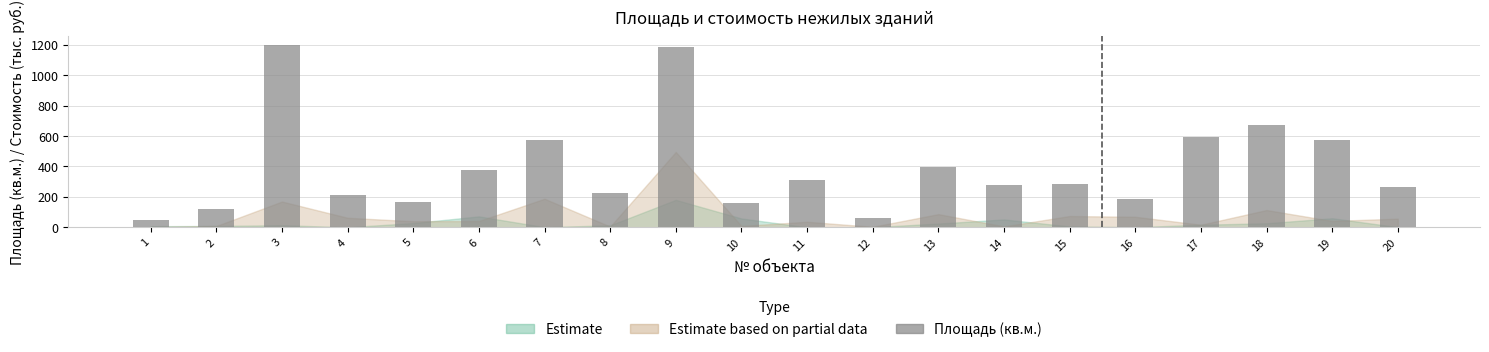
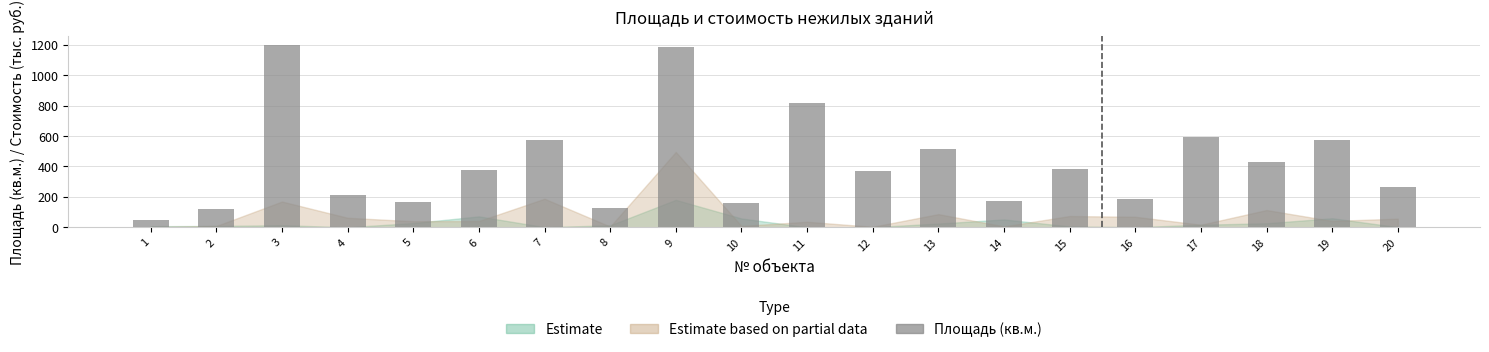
  {
    "Площадь (кв.м.)": {
      "1": 40,
      "2": 120,
      "3": 1200,
      "4": 210,
      "5": 160,
      "6": 380,
      "7": 580,
-     "8": 230,
+     "8": 120,
      "9": 1180,
      "10": 160,
-     "11": 310,
-     "12": 60,
-     "13": 400,
-     "14": 280,
-     "15": 290,
+     "11": 810,
+     "12": 370,
+     "13": 510,
+     "14": 170,
+     "15": 380,
      "16": 190,
      "17": 600,
-     "18": 680,
+     "18": 430,
      "19": 570,
      "20": 260
    }
  }
